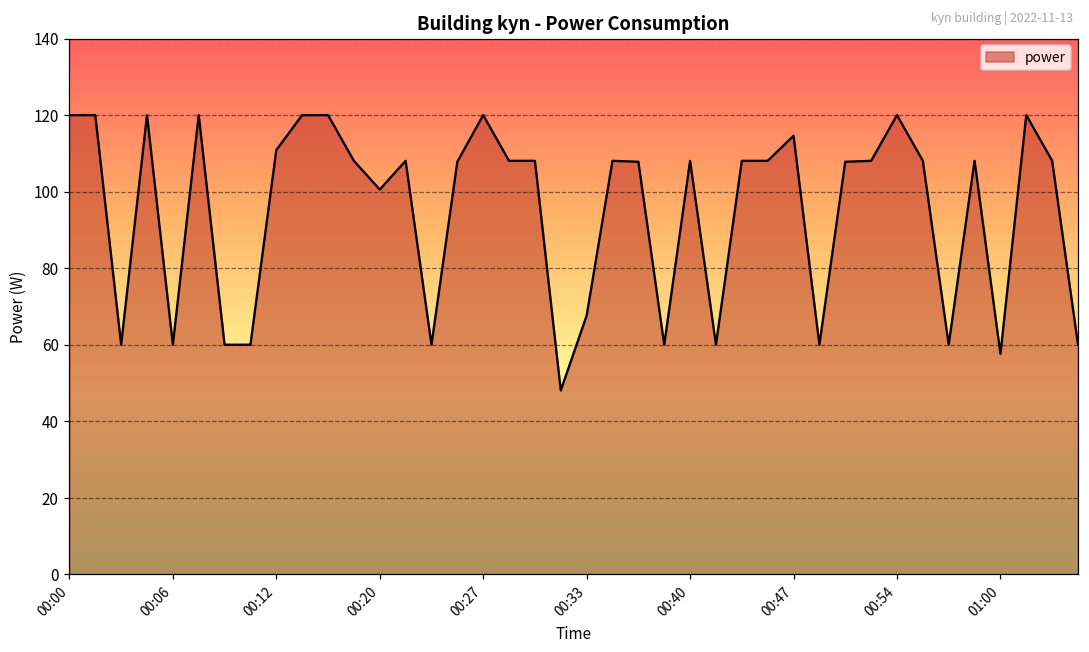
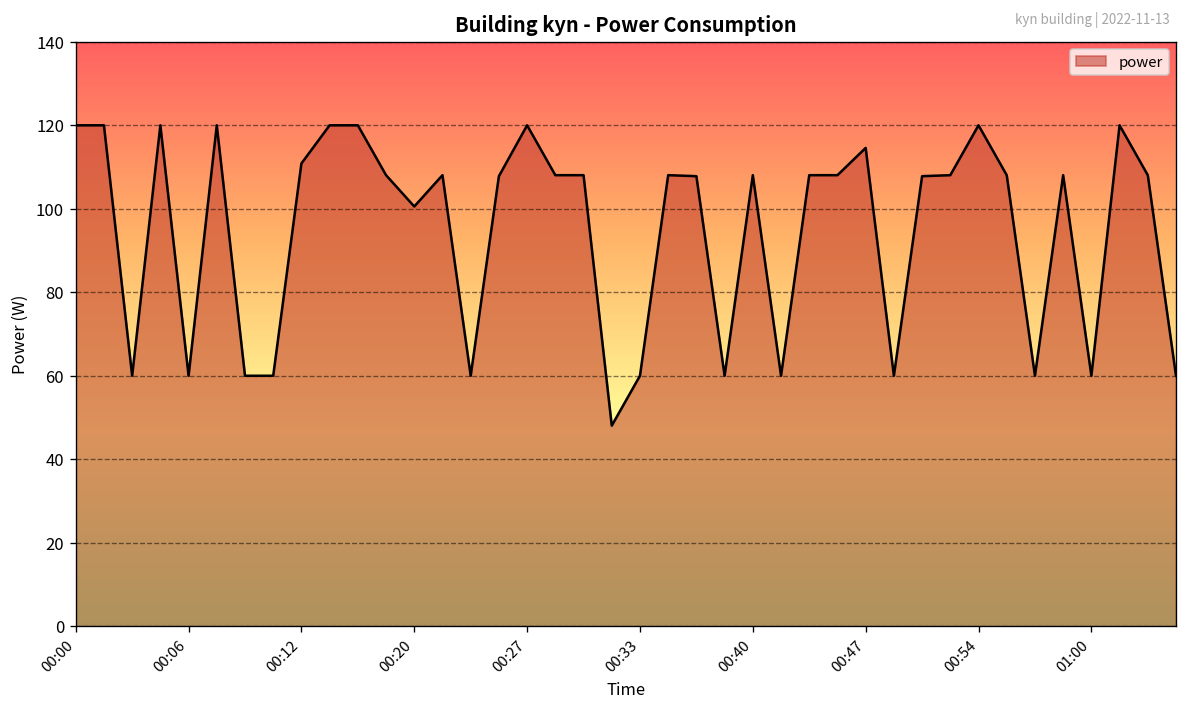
  {
    "00:00": 120,
    "00:06": 60,
    "00:12": 111,
    "00:20": 101,
    "00:27": 120,
-   "00:33": 68,
+   "00:33": 60,
    "00:40": 108,
    "00:47": 115,
    "00:54": 120,
-   "01:00": 58
+   "01:00": 60
  }
